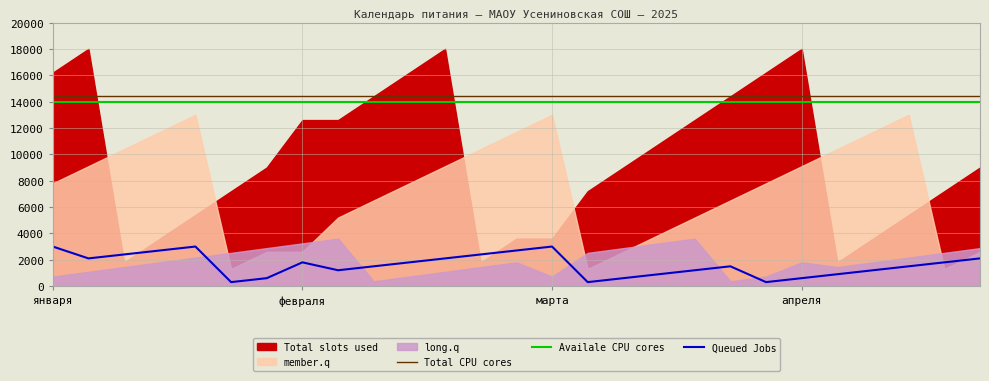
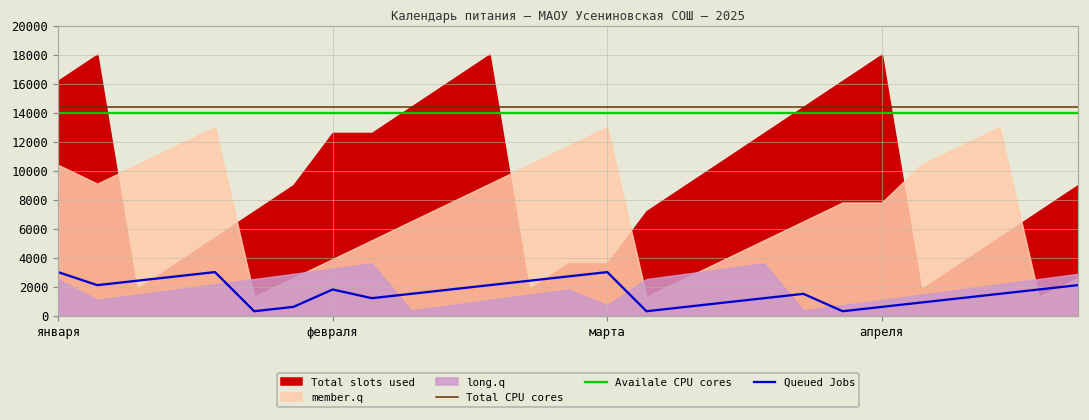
  {
    "Total CPU cores": {
      "января": 14400,
      "февраля": 14400,
      "марта": 14400,
      "апреля": 14400
    },
    "Total slots used": {
      "января": 16200,
      "февраля": 12600,
      "марта": 3600,
      "апреля": 18000
    },
    "member.q": {
-     "января": 7800,
-     "февраля": 2600,
+     "января": 10400,
+     "февраля": 3900,
      "марта": 13000,
-     "апреля": 9100
+     "апреля": 7800
    },
    "Availale CPU cores": {
      "января": 14000,
      "февраля": 14000,
      "марта": 14000,
      "апреля": 14000
    },
    "long.q": {
-     "января": 700,
+     "января": 2500,
      "февраля": 3200,
      "марта": 700,
-     "апреля": 1800
+     "апреля": 1100
    },
    "Queued Jobs": {
      "января": 3000,
      "февраля": 1800,
      "марта": 3000,
      "апреля": 600
    }
  }
